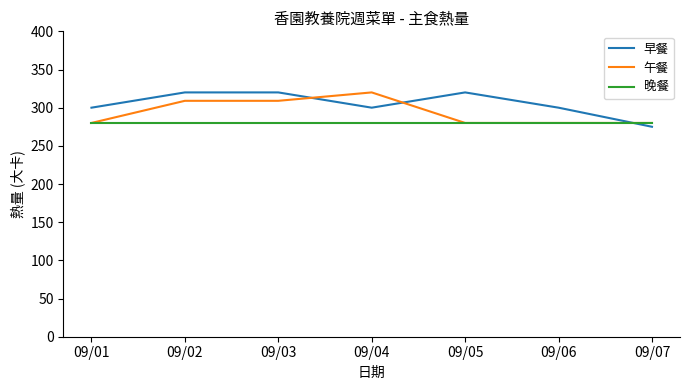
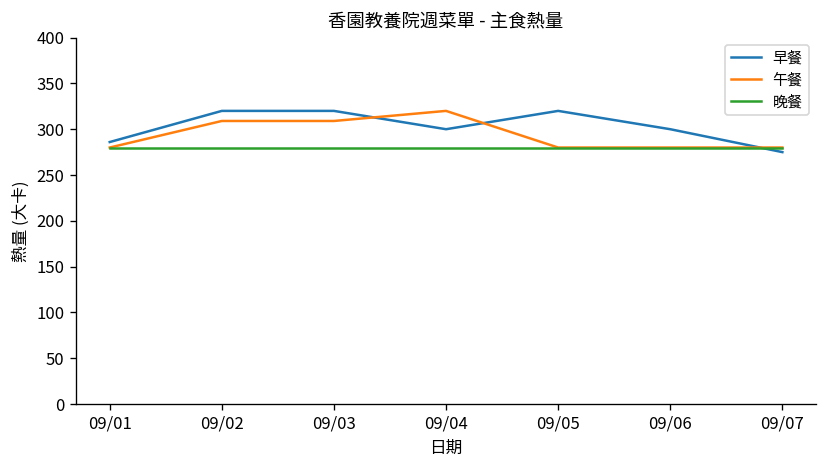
  {
    "早餐": {
-     "09/01": 300,
+     "09/01": 290,
      "09/02": 320,
      "09/03": 320,
      "09/04": 300,
      "09/05": 320,
      "09/06": 300,
      "09/07": 280
    },
    "午餐": {
      "09/02": 310,
      "09/03": 310,
      "09/04": 320
    },
    "晚餐": {
      "09/02": 280,
      "09/03": 280,
      "09/04": 280
    }
  }
